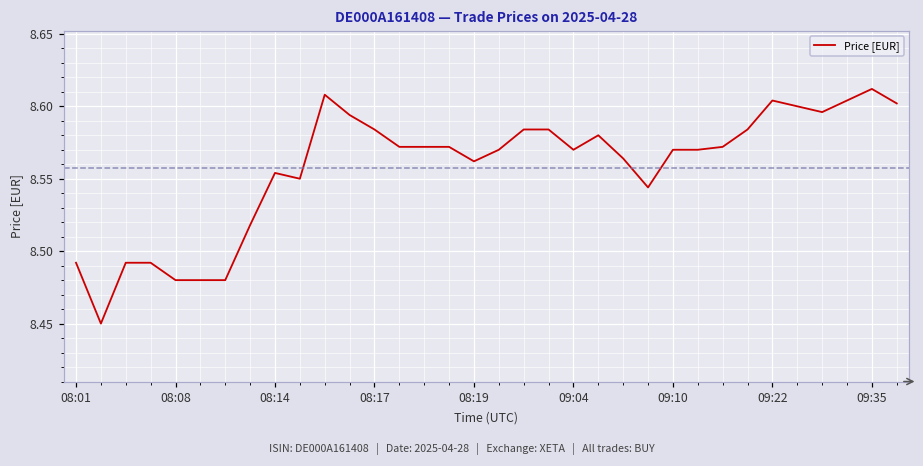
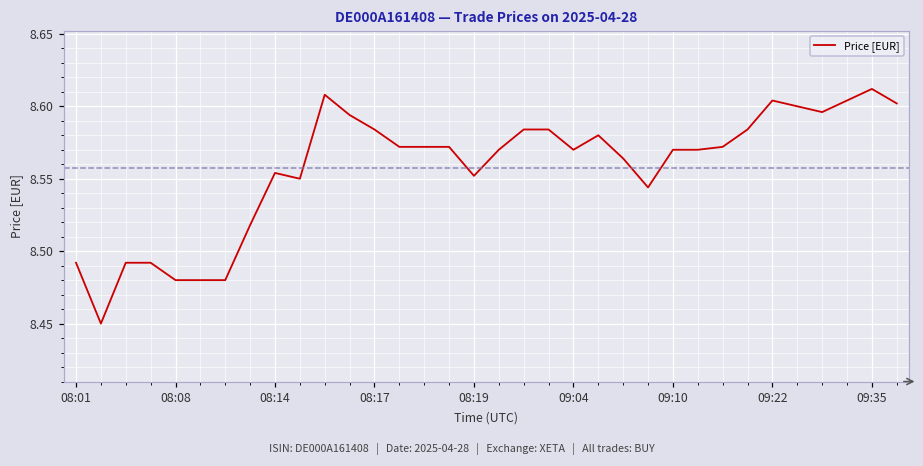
  {
    "08:17": 8.584,
-   "08:19": 8.562,
+   "08:19": 8.552,
    "09:04": 8.570
  }
